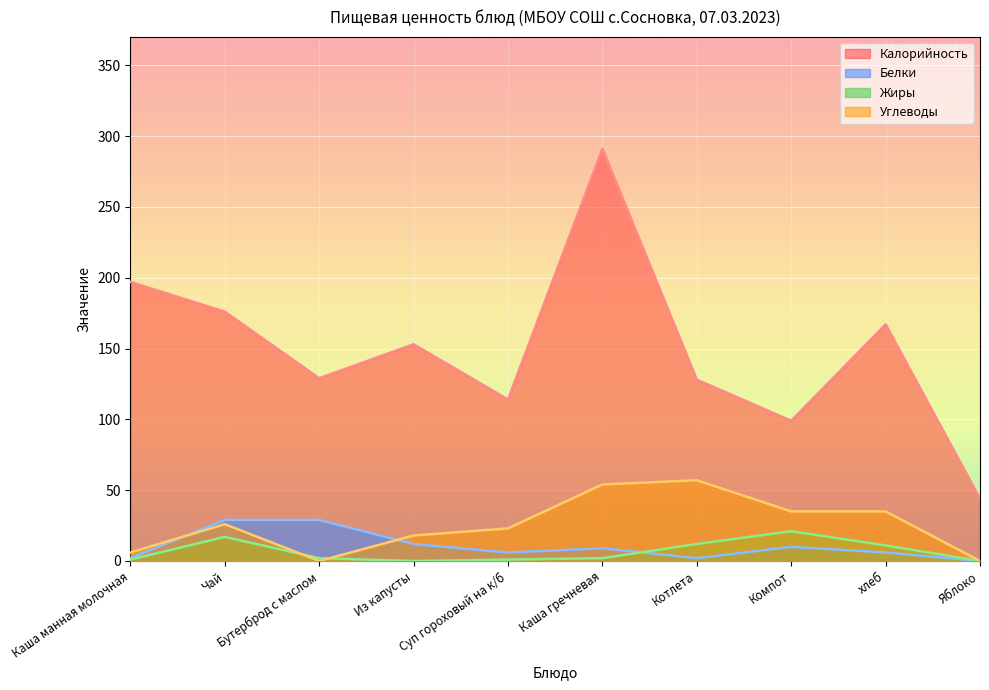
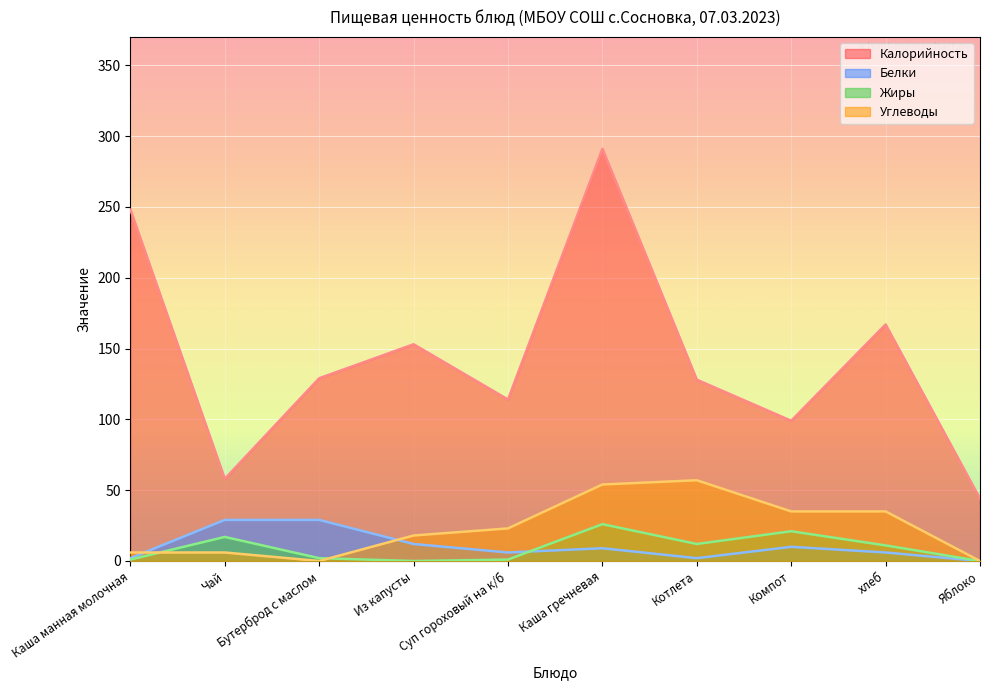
  {
    "Калорийность": {
-     "Каша манная молочная": 197,
-     "Чай": 176,
+     "Каша манная молочная": 248,
+     "Чай": 58,
      "Бутерброд с маслом": 129,
      "Из капусты": 153,
      "Суп гороховый на к/б": 114,
      "Каша гречневая": 291,
      "Котлета": 128,
      "Компот": 99,
      "хлеб": 167,
      "Яблоко": 44
    },
    "Белки": {
      "Чай": 29,
      "Бутерброд с маслом": 29,
      "Из капусты": 12,
      "Суп гороховый на к/б": 6,
      "Каша гречневая": 9,
      "Котлета": 2,
      "Компот": 10,
      "хлеб": 6
    },
    "Жиры": {
      "Чай": 17,
      "Бутерброд с маслом": 2,
      "Из капусты": 0,
      "Суп гороховый на к/б": 1,
-     "Каша гречневая": 2,
+     "Каша гречневая": 26,
      "Котлета": 12,
      "Компот": 21,
      "хлеб": 11
    },
    "Углеводы": {
      "Каша манная молочная": 6,
-     "Чай": 26,
+     "Чай": 6,
      "Бутерброд с маслом": 0,
      "Из капусты": 18,
      "Суп гороховый на к/б": 23,
      "Каша гречневая": 54,
      "Котлета": 57,
      "Компот": 35,
      "хлеб": 35
    }
  }
